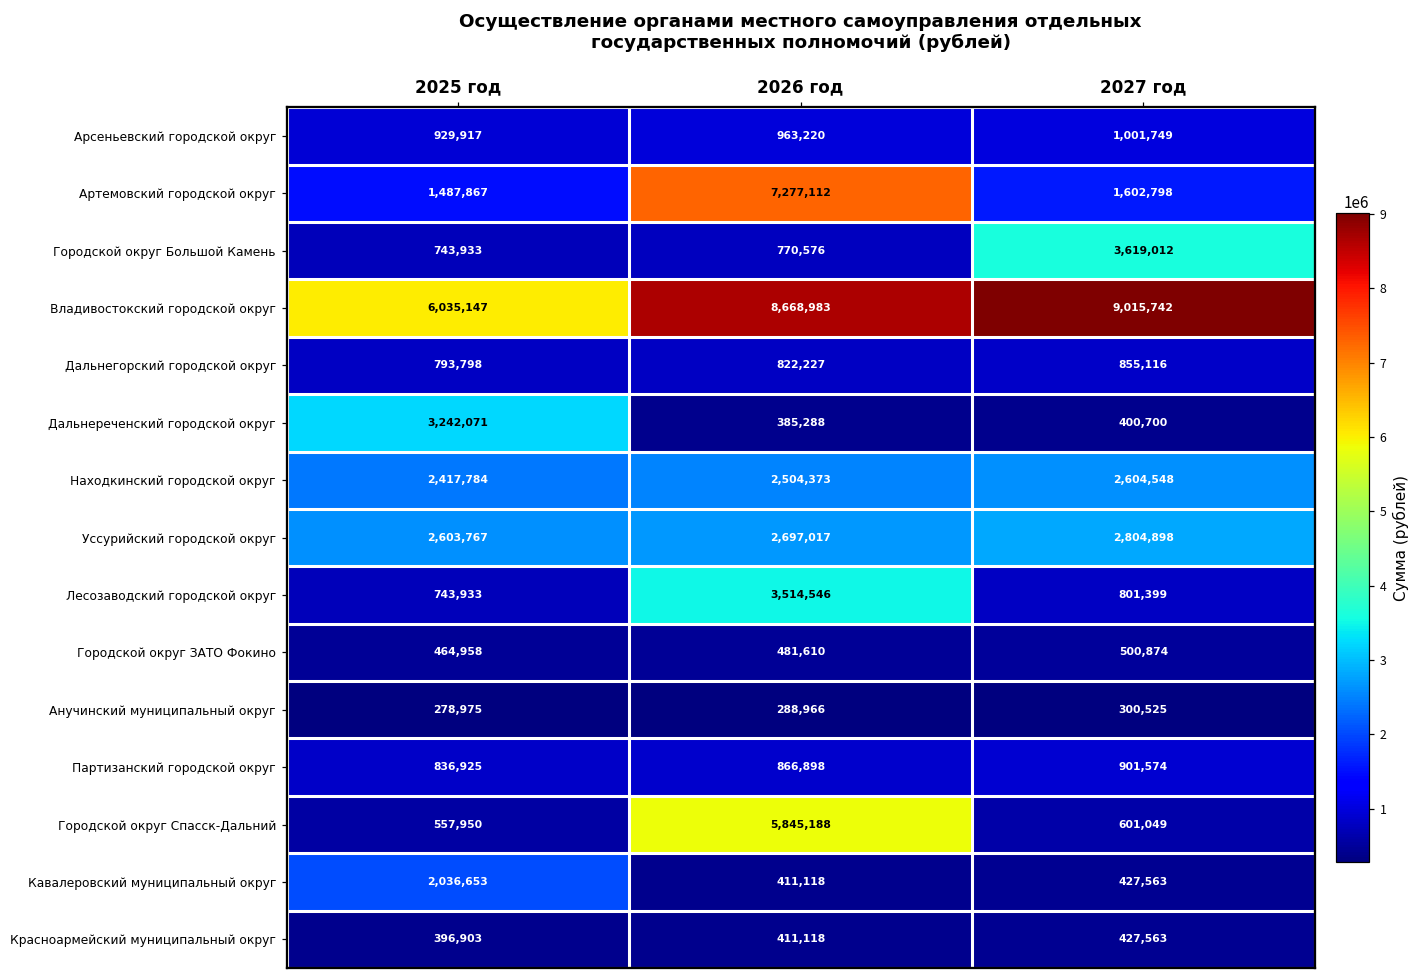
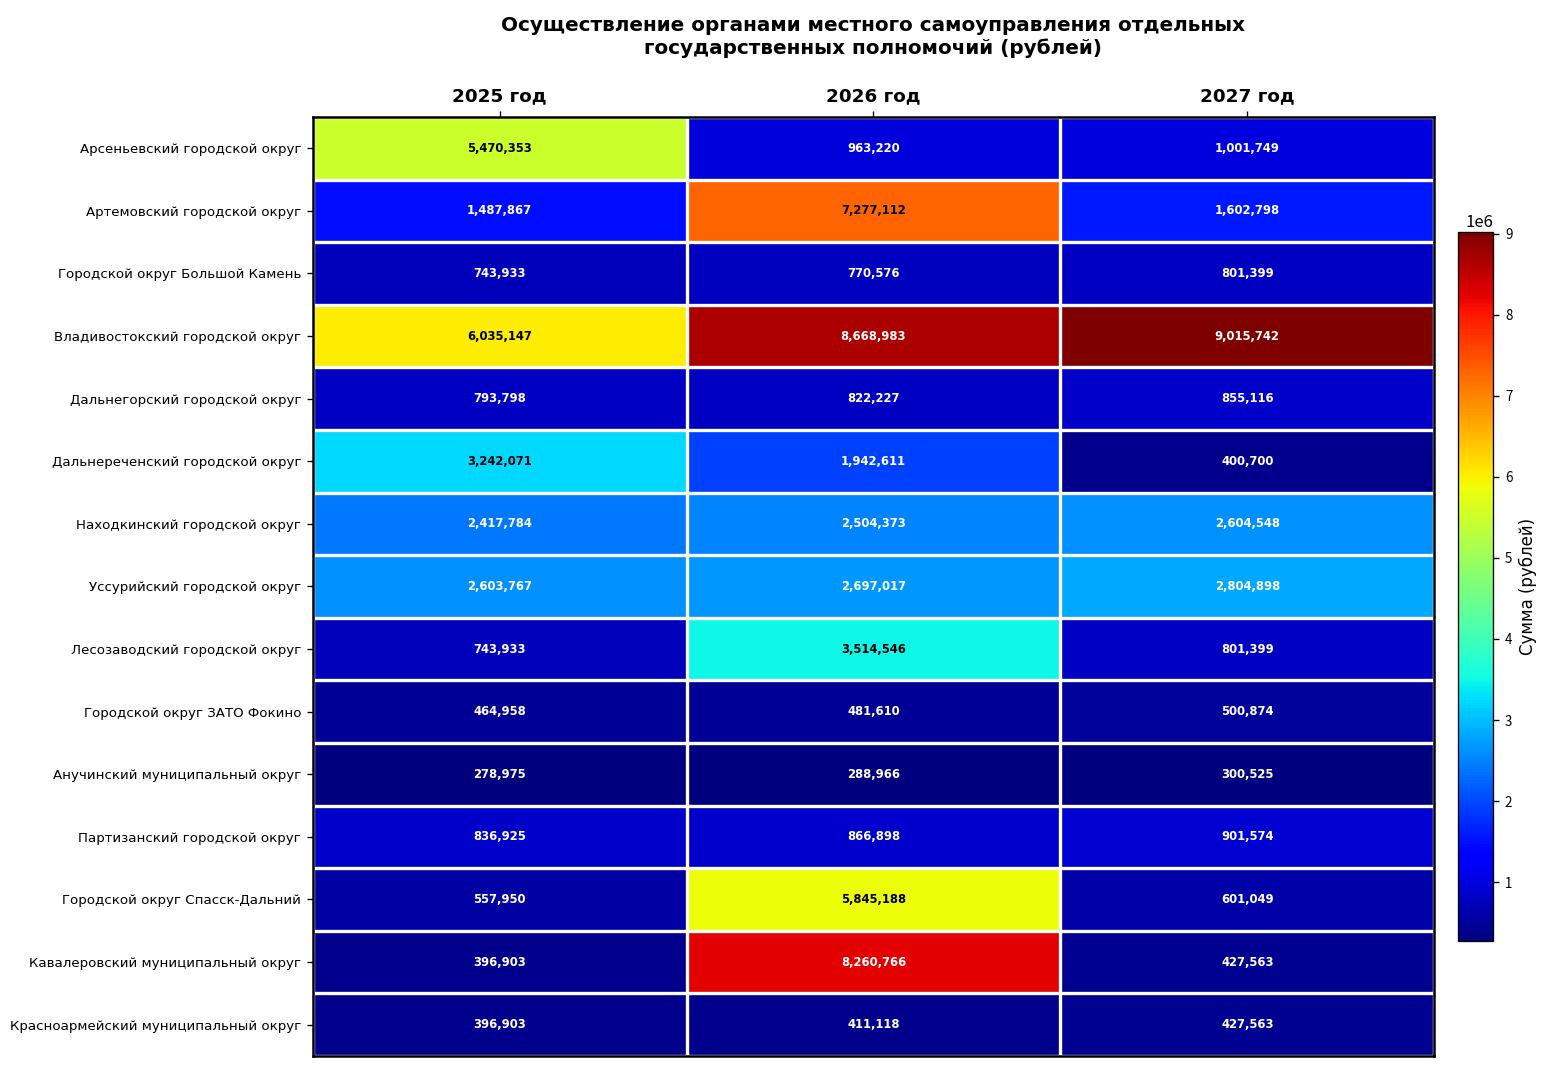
  {
    "Арсеньевский городской округ": {
-     "2025 год": "929,917",
+     "2025 год": "5,470,353",
      "2026 год": "963,220",
      "2027 год": "1,001,749"
    },
    "Артемовский городской округ": {
      "2025 год": "1,487,867",
      "2026 год": "7,277,112",
      "2027 год": "1,602,798"
    },
    "Городской округ Большой Камень": {
      "2025 год": "743,933",
      "2026 год": "770,576",
-     "2027 год": "3,619,012"
+     "2027 год": "801,399"
    },
    "Владивостокский городской округ": {
      "2025 год": "6,035,147",
      "2026 год": "8,668,983",
      "2027 год": "9,015,742"
    },
    "Дальнегорский городской округ": {
      "2025 год": "793,798",
      "2026 год": "822,227",
      "2027 год": "855,116"
    },
    "Дальнереченский городской округ": {
      "2025 год": "3,242,071",
-     "2026 год": "385,288",
+     "2026 год": "1,942,611",
      "2027 год": "400,700"
    },
    "Находкинский городской округ": {
      "2025 год": "2,417,784",
      "2026 год": "2,504,373",
      "2027 год": "2,604,548"
    },
    "Уссурийский городской округ": {
      "2025 год": "2,603,767",
      "2026 год": "2,697,017",
      "2027 год": "2,804,898"
    },
    "Лесозаводский городской округ": {
      "2025 год": "743,933",
      "2026 год": "3,514,546",
      "2027 год": "801,399"
    },
    "Городской округ ЗАТО Фокино": {
      "2025 год": "464,958",
      "2026 год": "481,610",
      "2027 год": "500,874"
    },
    "Анучинский муниципальный округ": {
      "2025 год": "278,975",
      "2026 год": "288,966",
      "2027 год": "300,525"
    },
    "Партизанский городской округ": {
      "2025 год": "836,925",
      "2026 год": "866,898",
      "2027 год": "901,574"
    },
    "Городской округ Спасск-Дальний": {
      "2025 год": "557,950",
      "2026 год": "5,845,188",
      "2027 год": "601,049"
    },
    "Кавалеровский муниципальный округ": {
-     "2025 год": "2,036,653",
-     "2026 год": "411,118",
+     "2025 год": "396,903",
+     "2026 год": "8,260,766",
      "2027 год": "427,563"
    },
    "Красноармейский муниципальный округ": {
      "2025 год": "396,903",
      "2026 год": "411,118",
      "2027 год": "427,563"
    }
  }
